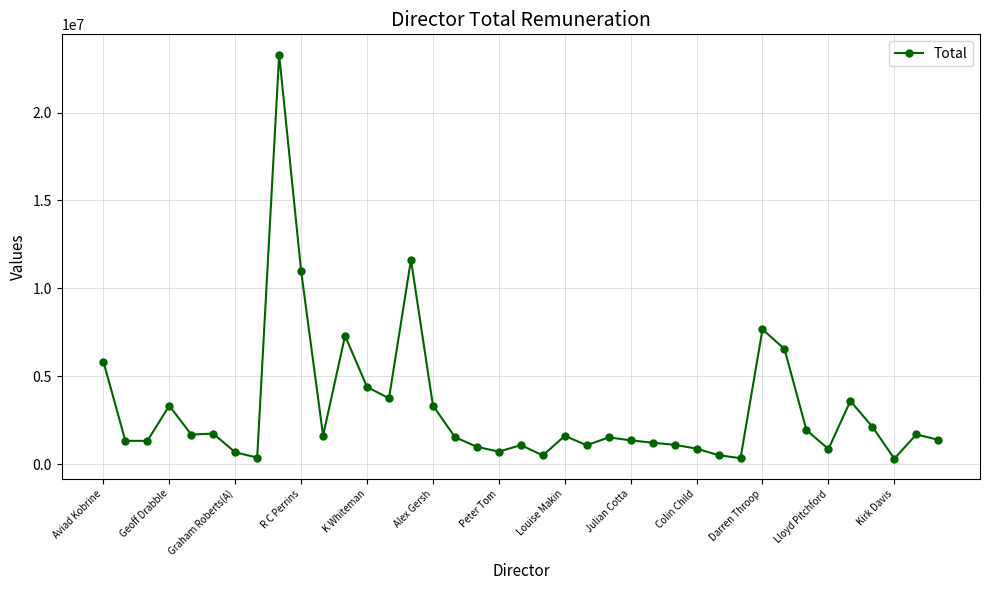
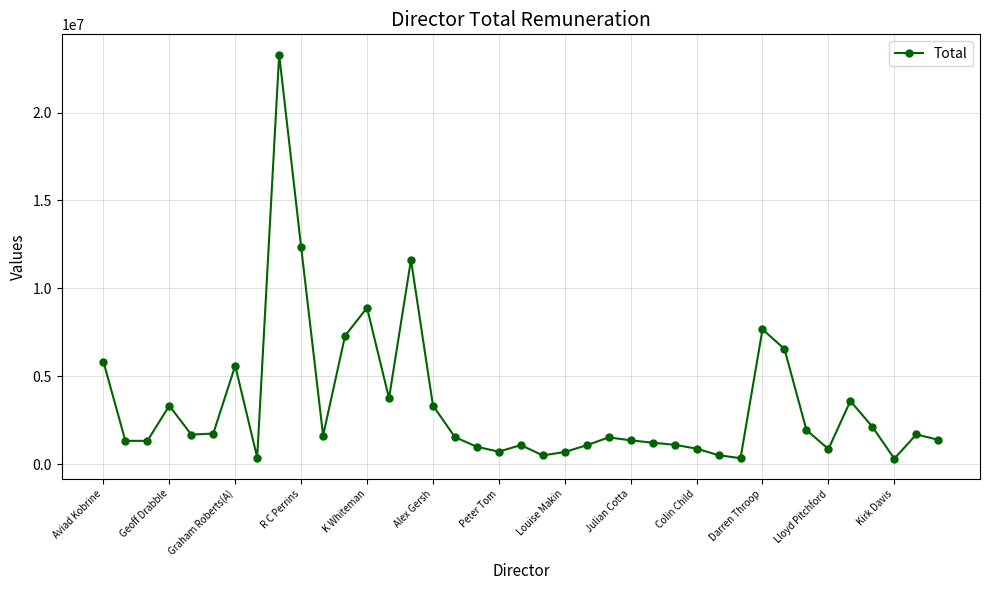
  {
    "Aviad Kobrine": 5800000,
    "Geoff Drabble": 3300000,
-   "Graham Roberts(A)": 700000,
-   "R C Perrins": 11000000,
-   "K Whiteman": 4400000,
+   "Graham Roberts(A)": 5600000,
+   "R C Perrins": 12400000,
+   "K Whiteman": 8900000,
    "Alex Gersh": 3300000,
    "Peter Tom": 700000,
-   "Louise Makin": 1600000,
+   "Louise Makin": 700000,
    "Julian Cotta": 1400000,
    "Colin Child": 900000,
    "Darren Throop": 7700000,
    "Lloyd Pitchford": 900000,
    "Kirk Davis": 300000
  }
